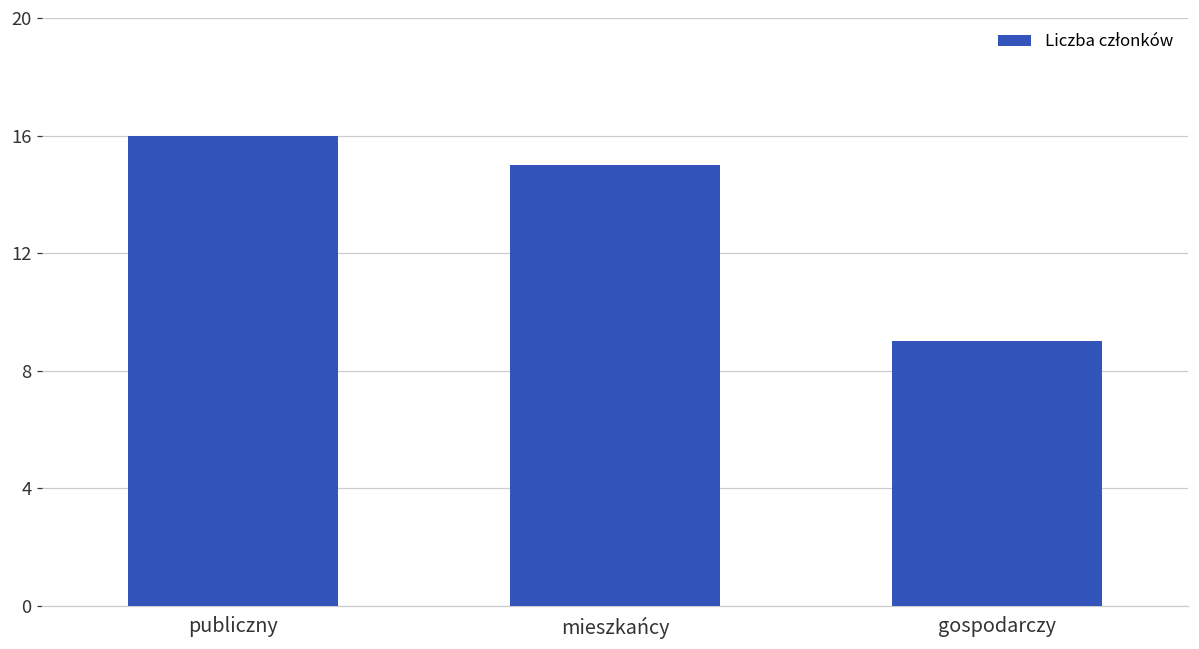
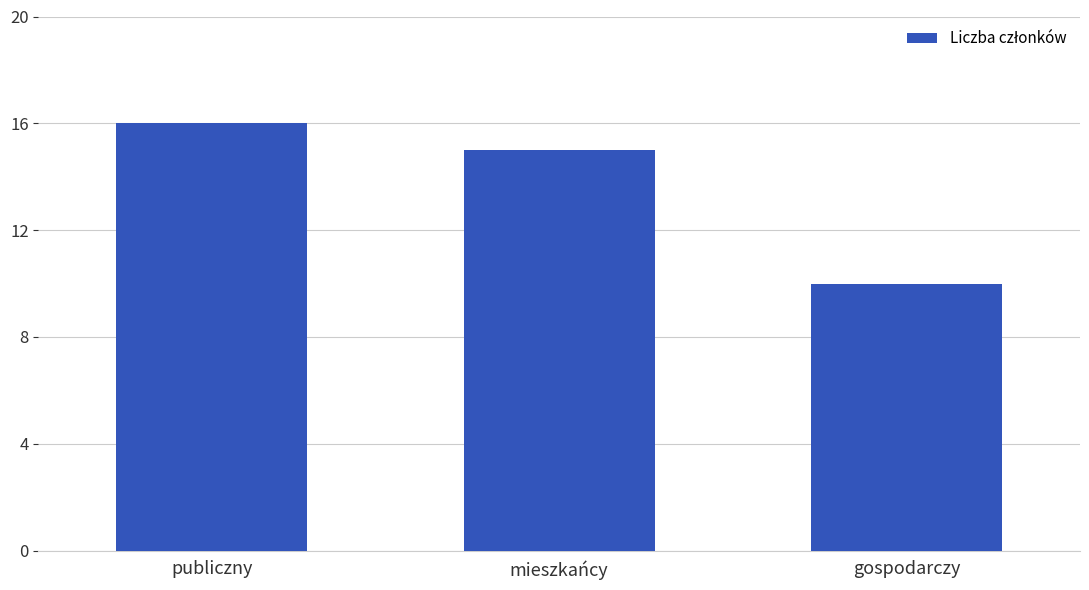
  {
    "publiczny": 16,
    "mieszkańcy": 15,
-   "gospodarczy": 9
+   "gospodarczy": 10
  }
